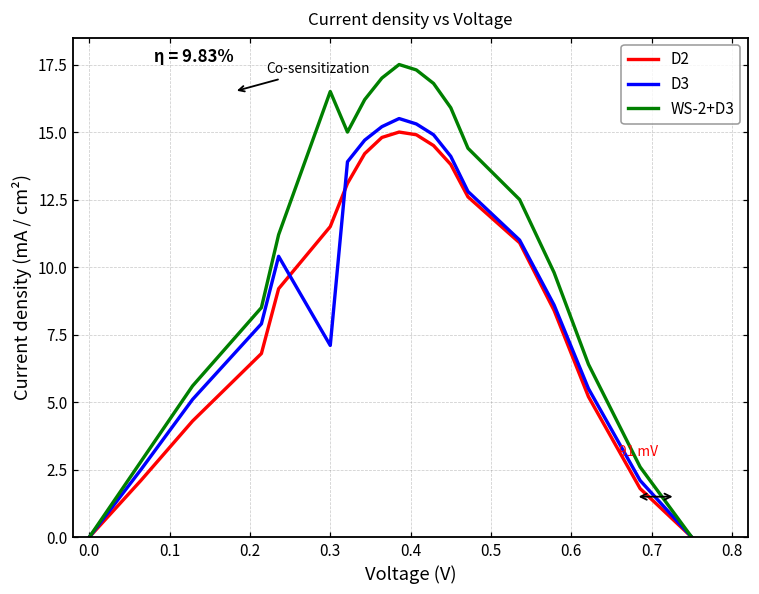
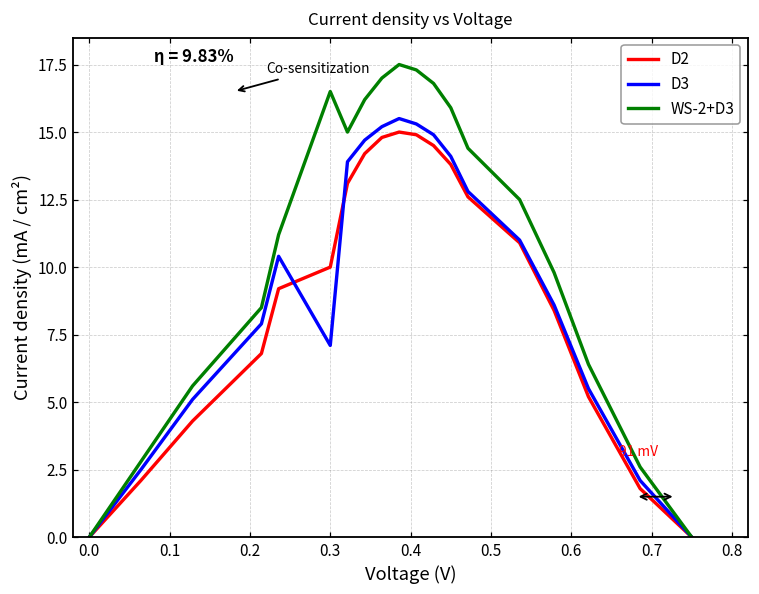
  {
    "D2": {
-     "0.3": 11.5
+     "0.3": 10.0
    },
    "D3": {
      "0.3": 7.1
    },
    "WS-2+D3": {
      "0.3": 16.5
    }
  }
